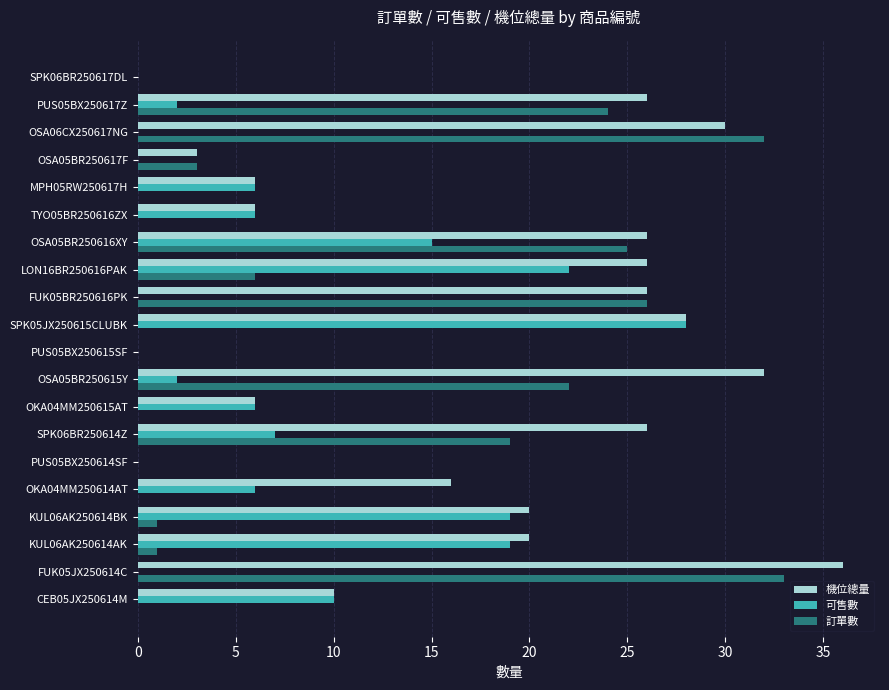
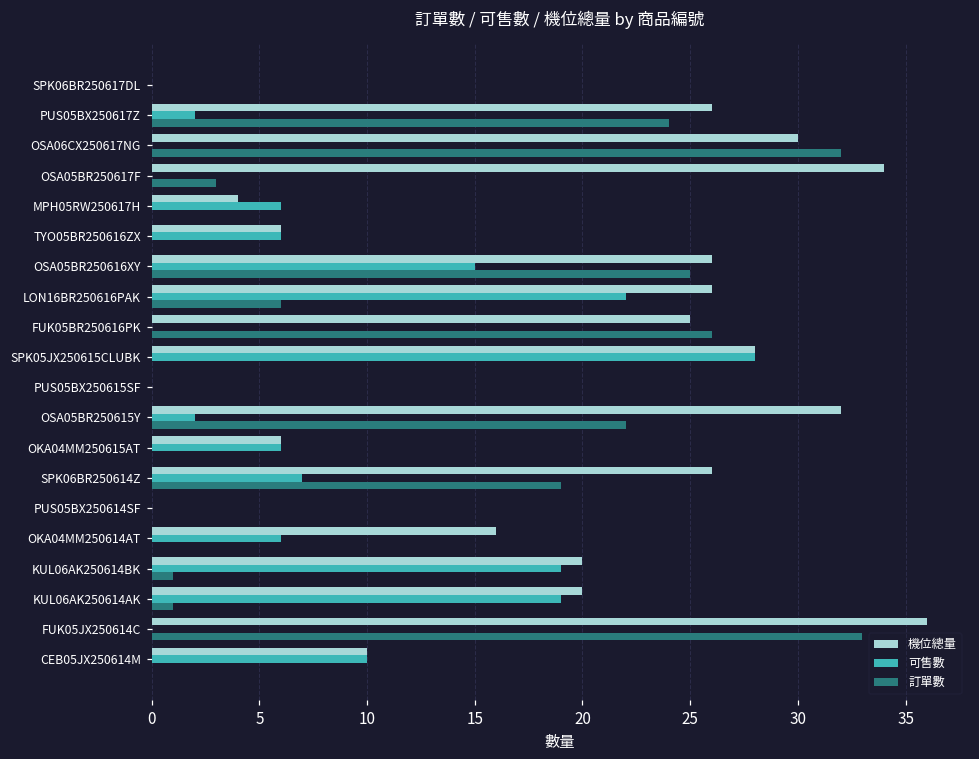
  {
    "機位總量": {
      "SPK06BR250617DL": 0,
      "PUS05BX250617Z": 26,
      "OSA06CX250617NG": 30,
-     "OSA05BR250617F": 3,
-     "MPH05RW250617H": 6,
+     "OSA05BR250617F": 34,
+     "MPH05RW250617H": 4,
      "TYO05BR250616ZX": 6,
      "OSA05BR250616XY": 26,
      "LON16BR250616PAK": 26,
-     "FUK05BR250616PK": 26,
+     "FUK05BR250616PK": 25,
      "SPK05JX250615CLUBK": 28,
      "PUS05BX250615SF": 0,
      "OSA05BR250615Y": 32,
      "OKA04MM250615AT": 6,
      "SPK06BR250614Z": 26,
      "PUS05BX250614SF": 0,
      "OKA04MM250614AT": 16,
      "KUL06AK250614BK": 20,
      "KUL06AK250614AK": 20,
      "FUK05JX250614C": 36,
      "CEB05JX250614M": 10
    },
    "可售數": {
      "SPK06BR250617DL": 0,
      "PUS05BX250617Z": 2,
      "OSA05BR250617F": 0,
      "MPH05RW250617H": 6,
      "TYO05BR250616ZX": 6,
      "OSA05BR250616XY": 15,
      "LON16BR250616PAK": 22,
      "FUK05BR250616PK": 0,
      "SPK05JX250615CLUBK": 28,
      "PUS05BX250615SF": 0,
      "OSA05BR250615Y": 2,
      "OKA04MM250615AT": 6,
      "SPK06BR250614Z": 7,
      "PUS05BX250614SF": 0,
      "OKA04MM250614AT": 6,
      "KUL06AK250614BK": 19,
      "KUL06AK250614AK": 19,
      "FUK05JX250614C": 0,
      "CEB05JX250614M": 10
    },
    "訂單數": {
      "SPK06BR250617DL": 0,
      "PUS05BX250617Z": 24,
      "OSA06CX250617NG": 32,
      "OSA05BR250617F": 3,
      "MPH05RW250617H": 0,
      "TYO05BR250616ZX": 0,
      "OSA05BR250616XY": 25,
      "LON16BR250616PAK": 6,
      "FUK05BR250616PK": 26,
      "SPK05JX250615CLUBK": 0,
      "PUS05BX250615SF": 0,
      "OSA05BR250615Y": 22,
      "OKA04MM250615AT": 0,
      "SPK06BR250614Z": 19,
      "PUS05BX250614SF": 0,
      "OKA04MM250614AT": 0,
      "KUL06AK250614BK": 1,
      "KUL06AK250614AK": 1,
      "FUK05JX250614C": 33,
      "CEB05JX250614M": 0
    }
  }
